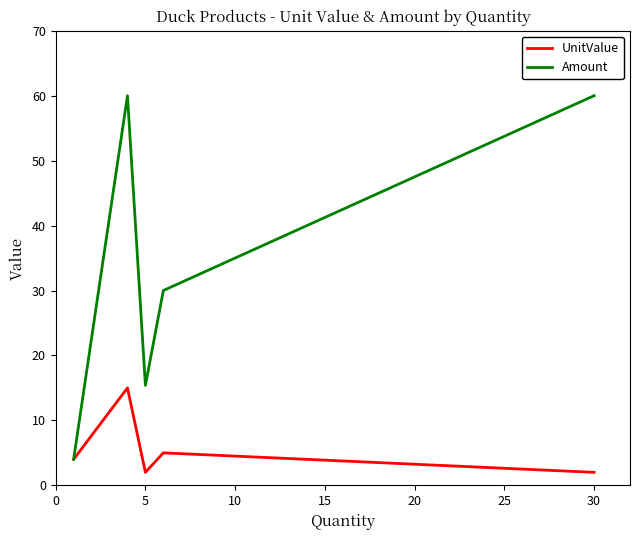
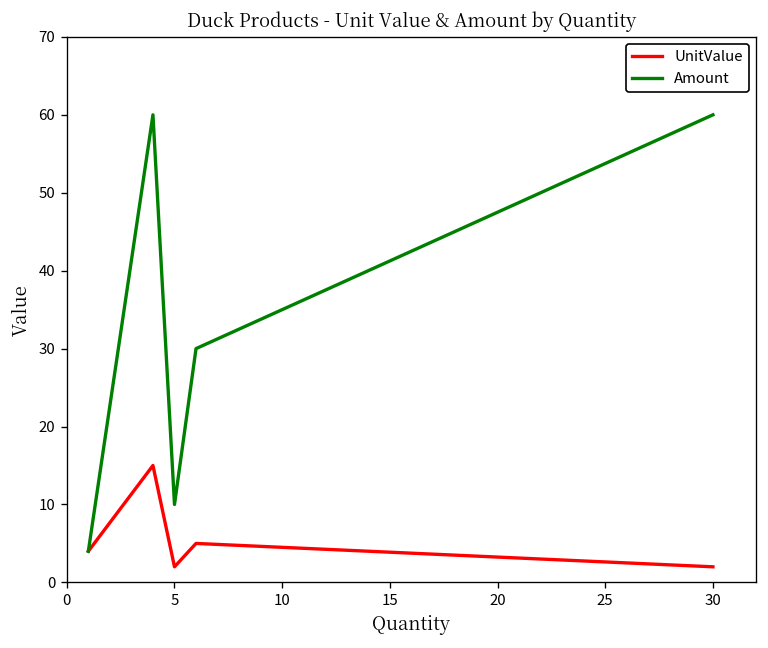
  {
    "UnitValue": {
      "5": 2,
      "30": 2
    },
    "Amount": {
-     "5": 15,
+     "5": 10,
      "30": 60
    }
  }
